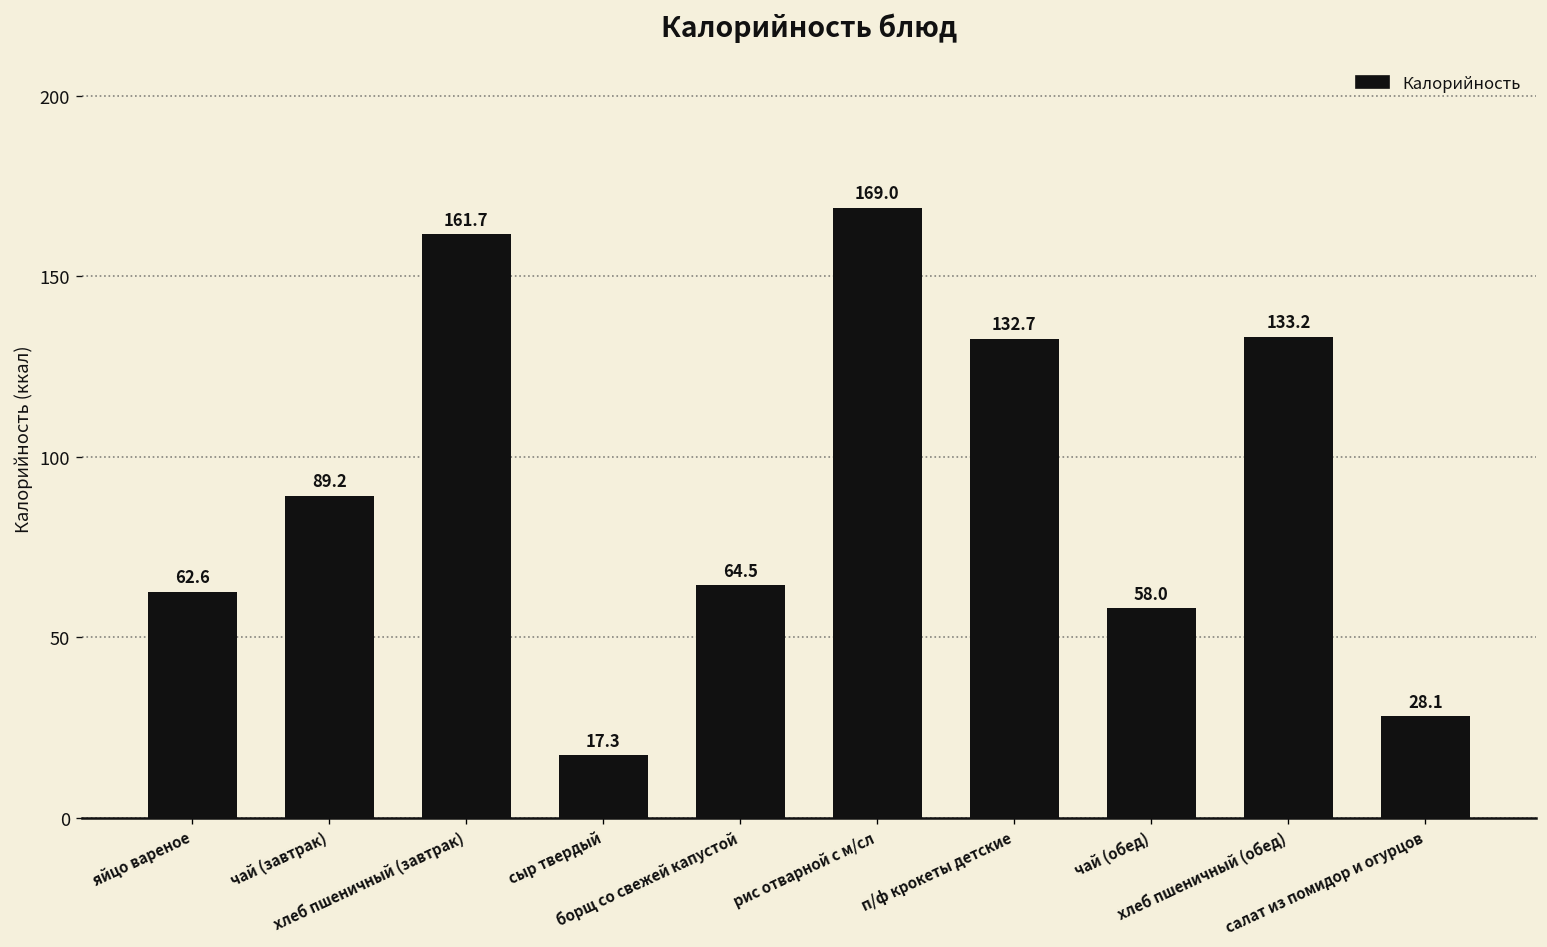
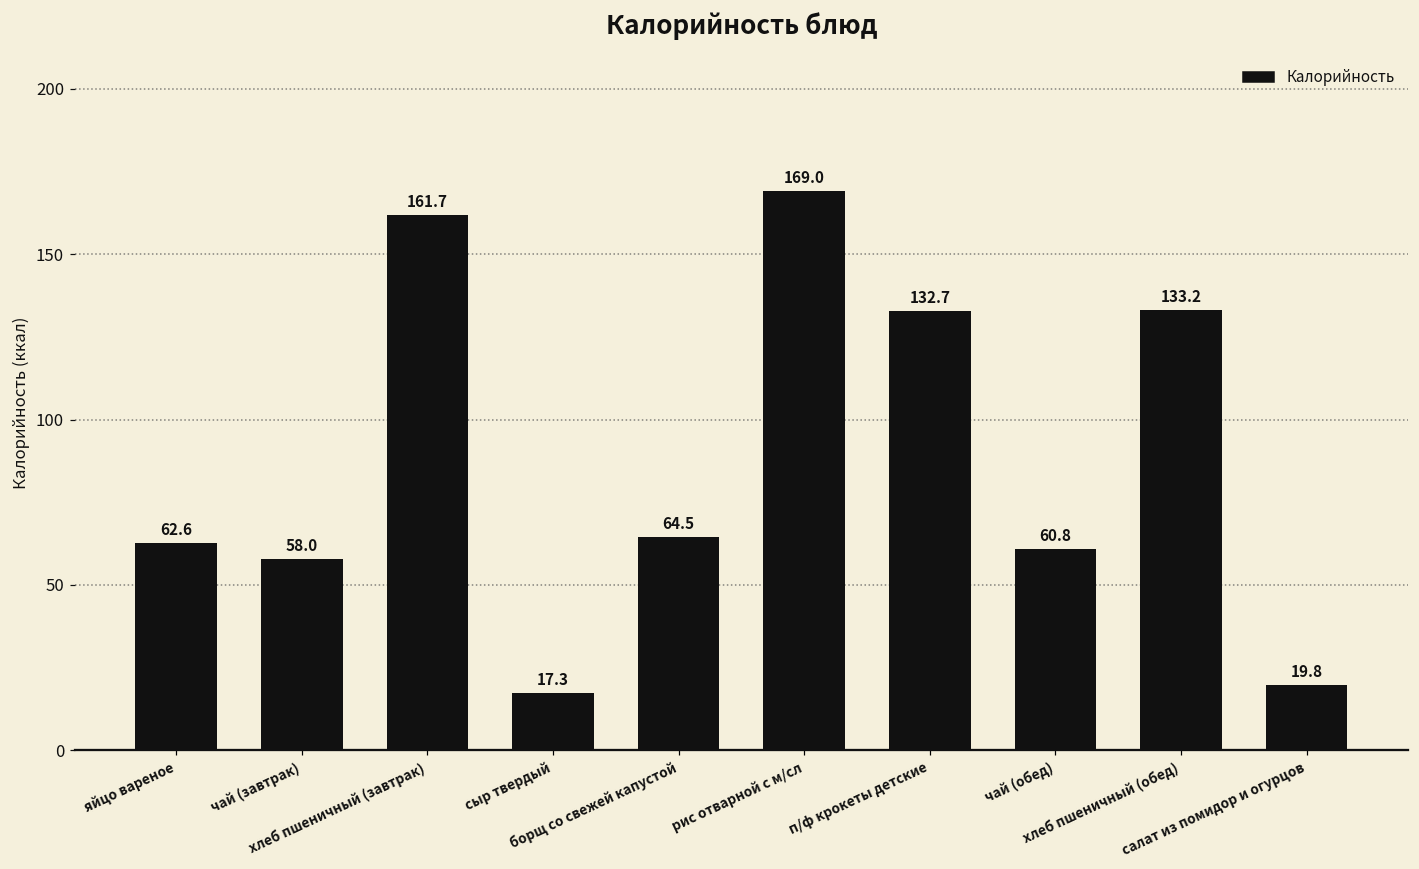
  {
    "яйцо вареное": 62.6,
-   "чай (завтрак)": 89.2,
+   "чай (завтрак)": 58.0,
    "хлеб пшеничный (завтрак)": 161.7,
    "сыр твердый": 17.3,
    "борщ со свежей капустой": 64.5,
    "рис отварной с м/сл": 169.0,
    "п/ф крокеты детские": 132.7,
-   "чай (обед)": 58.0,
+   "чай (обед)": 60.8,
    "хлеб пшеничный (обед)": 133.2,
-   "салат из помидор и огурцов": 28.1
+   "салат из помидор и огурцов": 19.8
  }
